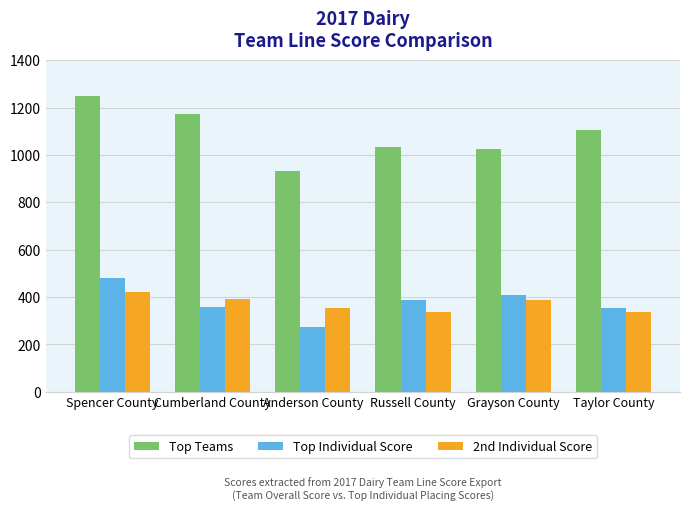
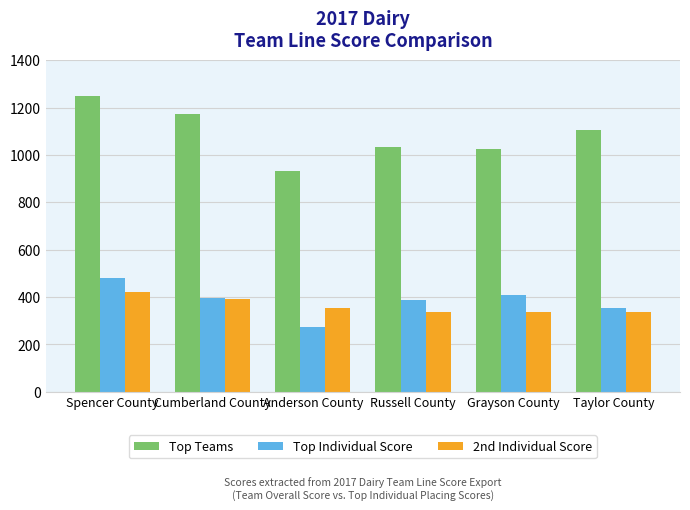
  {
    "Top Teams": {
      "Spencer County": 1250,
      "Cumberland County": 1170,
      "Anderson County": 930,
      "Russell County": 1040,
      "Grayson County": 1020,
      "Taylor County": 1110
    },
    "Top Individual Score": {
      "Spencer County": 480,
-     "Cumberland County": 360,
+     "Cumberland County": 400,
      "Anderson County": 270,
      "Russell County": 390,
      "Grayson County": 410,
      "Taylor County": 360
    },
    "2nd Individual Score": {
      "Spencer County": 420,
      "Cumberland County": 390,
      "Anderson County": 360,
      "Russell County": 340,
-     "Grayson County": 390,
+     "Grayson County": 340,
      "Taylor County": 340
    }
  }
